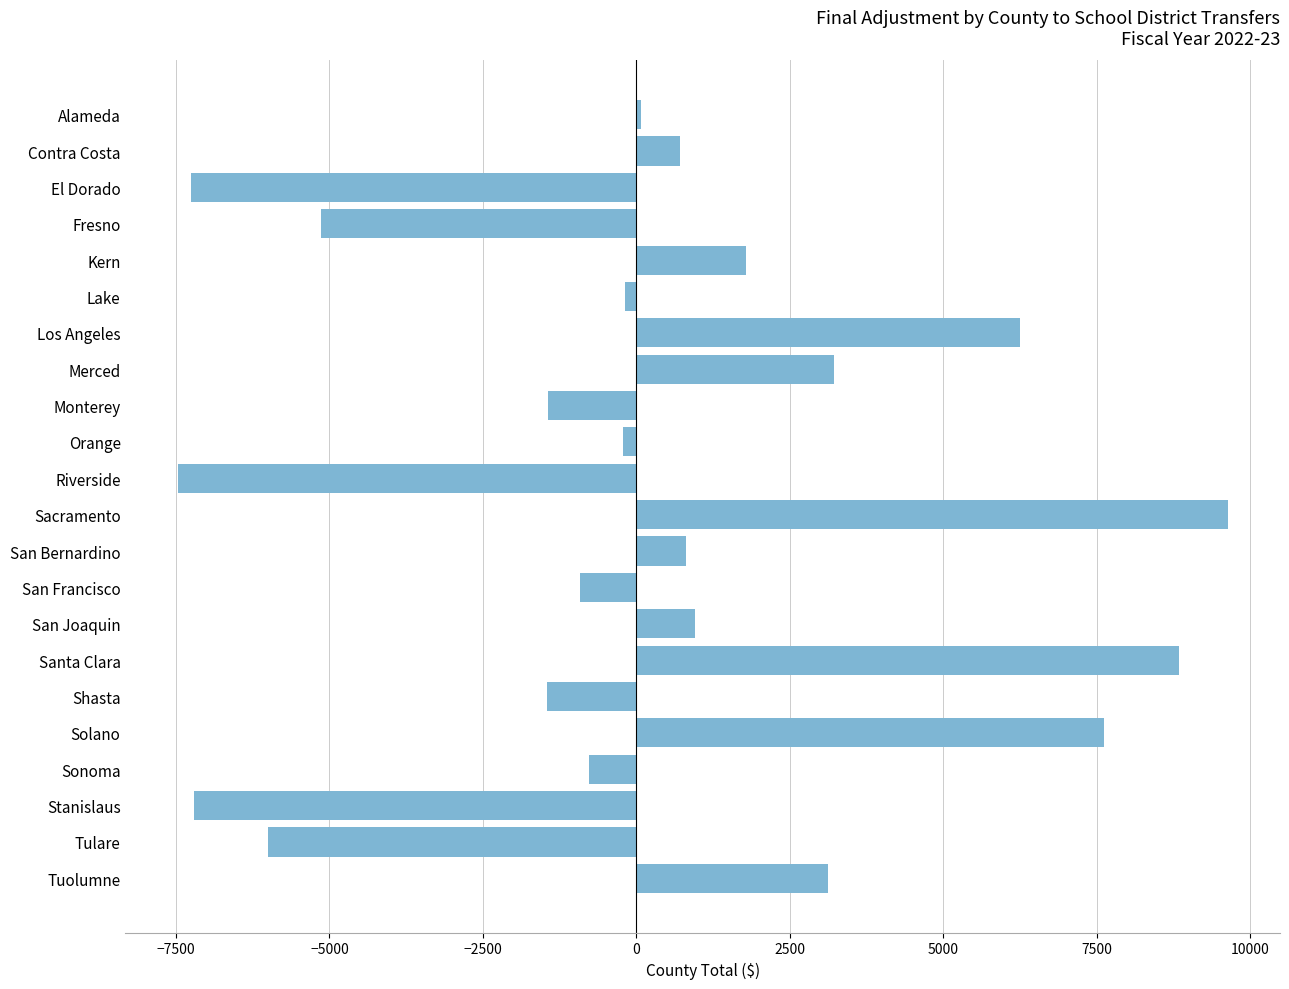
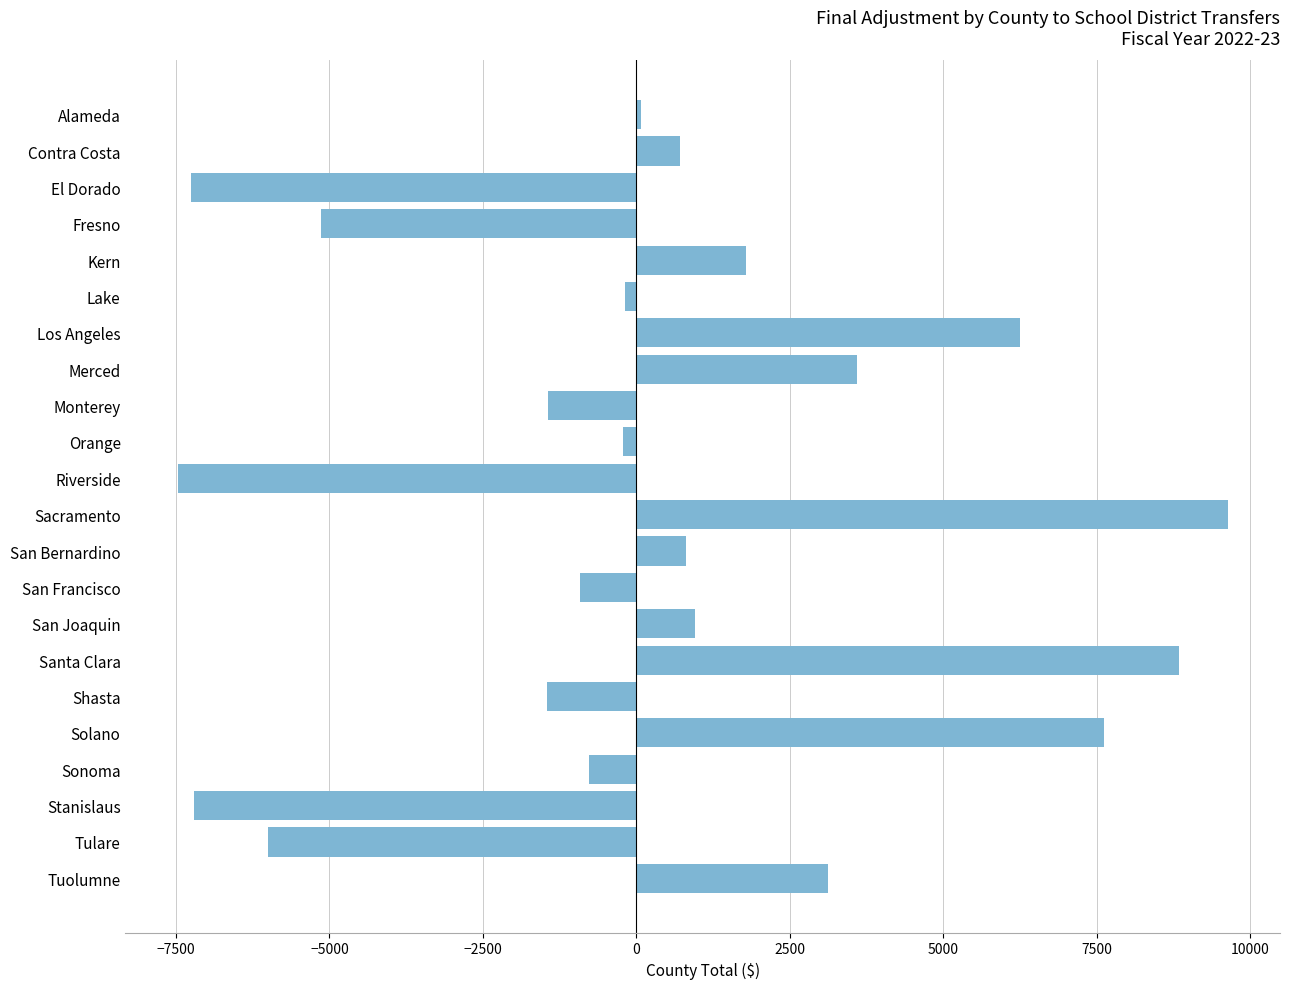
  {
    "Alameda": 100,
    "Contra Costa": 700,
    "El Dorado": -7300,
    "Fresno": -5100,
    "Kern": 1800,
    "Lake": -200,
    "Los Angeles": 6200,
-   "Merced": 3200,
+   "Merced": 3600,
    "Monterey": -1400,
    "Orange": -200,
    "Riverside": -7500,
    "Sacramento": 9600,
    "San Bernardino": 800,
    "San Francisco": -900,
    "San Joaquin": 1000,
    "Santa Clara": 8800,
    "Shasta": -1500,
    "Solano": 7600,
    "Sonoma": -800,
    "Stanislaus": -7200,
    "Tulare": -6000,
    "Tuolumne": 3100
  }
